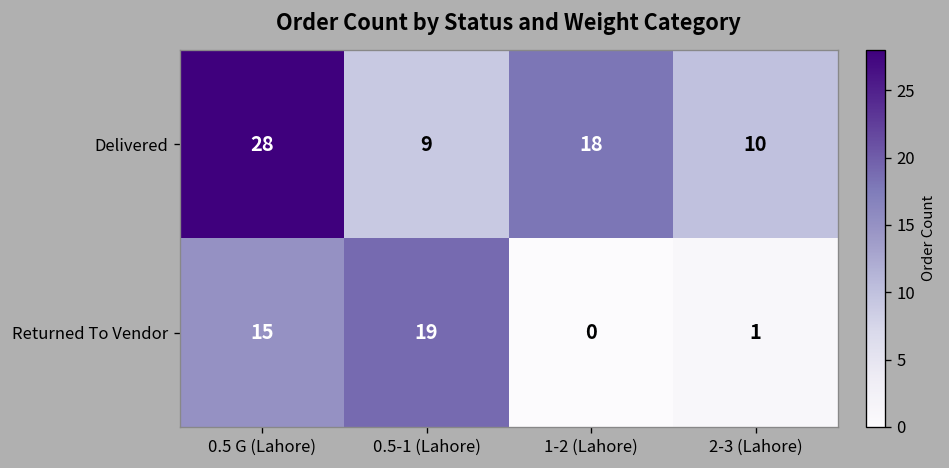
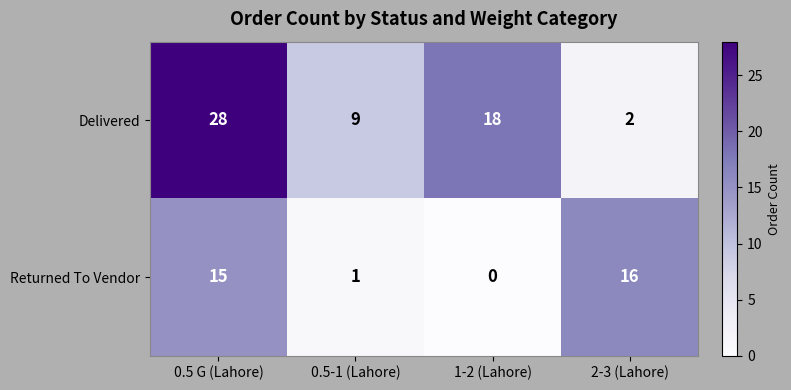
  {
    "Delivered": {
      "0.5 G (Lahore)": 28,
      "0.5-1 (Lahore)": 9,
      "1-2 (Lahore)": 18,
-     "2-3 (Lahore)": 10
+     "2-3 (Lahore)": 2
    },
    "Returned To Vendor": {
      "0.5 G (Lahore)": 15,
-     "0.5-1 (Lahore)": 19,
+     "0.5-1 (Lahore)": 1,
      "1-2 (Lahore)": 0,
-     "2-3 (Lahore)": 1
+     "2-3 (Lahore)": 16
    }
  }
